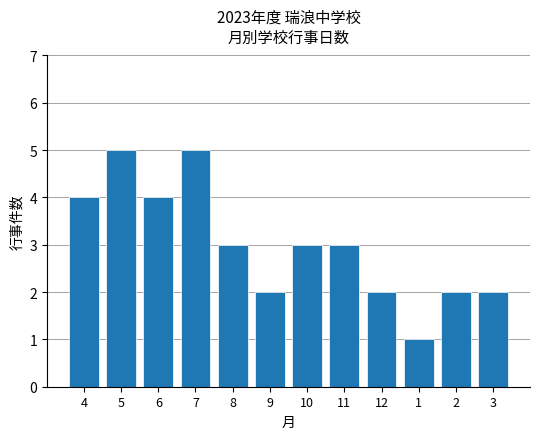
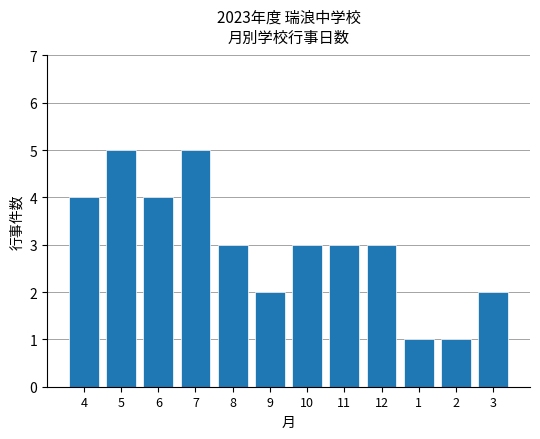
  {
    "4": 4,
    "5": 5,
    "6": 4,
    "7": 5,
    "8": 3,
    "9": 2,
    "10": 3,
    "11": 3,
-   "12": 2,
+   "12": 3,
    "1": 1,
-   "2": 2,
+   "2": 1,
    "3": 2
  }
